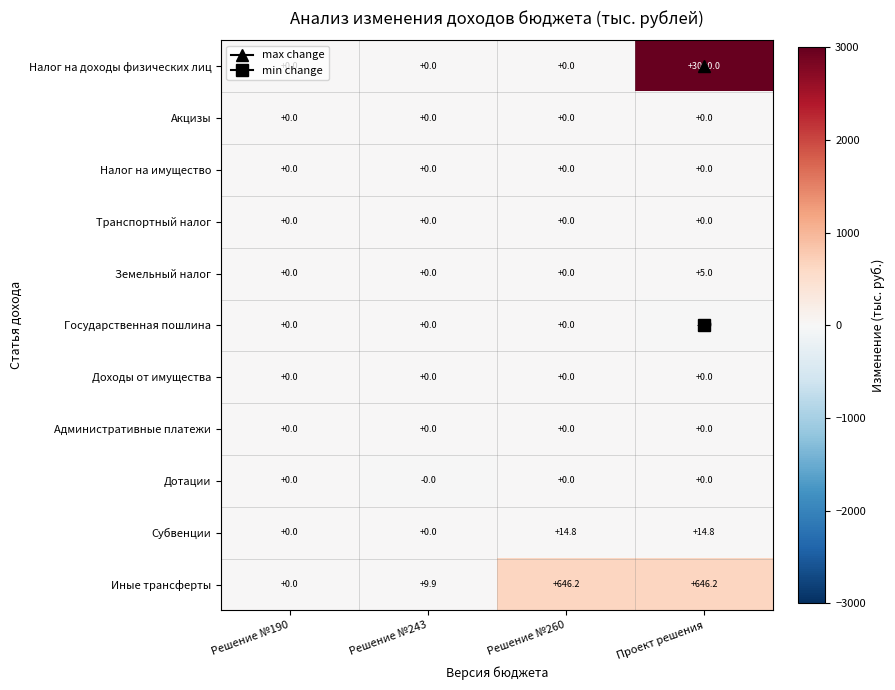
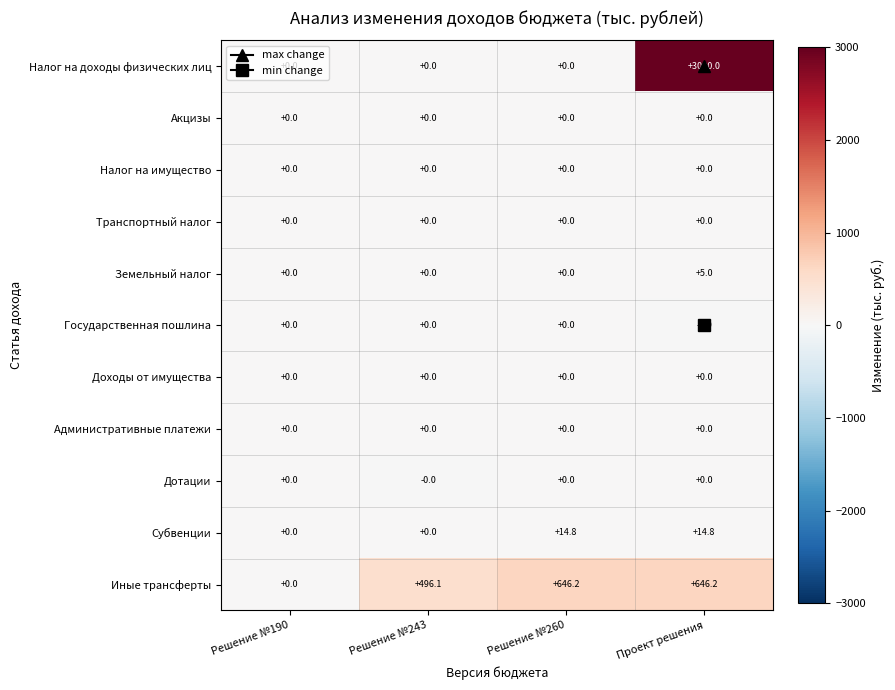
  {
    "Налог на доходы физических лиц": {
      "Решение №243": "+0.0",
      "Решение №260": "+0.0"
    },
    "Акцизы": {
      "Решение №190": "+0.0",
      "Решение №243": "+0.0",
      "Решение №260": "+0.0",
      "Проект решения": "+0.0"
    },
    "Налог на имущество": {
      "Решение №190": "+0.0",
      "Решение №243": "+0.0",
      "Решение №260": "+0.0",
      "Проект решения": "+0.0"
    },
    "Транспортный налог": {
      "Решение №190": "+0.0",
      "Решение №243": "+0.0",
      "Решение №260": "+0.0",
      "Проект решения": "+0.0"
    },
    "Земельный налог": {
      "Решение №190": "+0.0",
      "Решение №243": "+0.0",
      "Решение №260": "+0.0",
      "Проект решения": "+5.0"
    },
    "Государственная пошлина": {
      "Решение №190": "+0.0",
      "Решение №243": "+0.0",
      "Решение №260": "+0.0"
    },
    "Доходы от имущества": {
      "Решение №190": "+0.0",
      "Решение №243": "+0.0",
      "Решение №260": "+0.0",
      "Проект решения": "+0.0"
    },
    "Административные платежи": {
      "Решение №190": "+0.0",
      "Решение №243": "+0.0",
      "Решение №260": "+0.0",
      "Проект решения": "+0.0"
    },
    "Дотации": {
      "Решение №190": "+0.0",
      "Решение №243": "-0.0",
      "Решение №260": "+0.0",
      "Проект решения": "+0.0"
    },
    "Субвенции": {
      "Решение №190": "+0.0",
      "Решение №243": "+0.0",
      "Решение №260": "+14.8",
      "Проект решения": "+14.8"
    },
    "Иные трансферты": {
      "Решение №190": "+0.0",
-     "Решение №243": "+9.9",
+     "Решение №243": "+496.1",
      "Решение №260": "+646.2",
      "Проект решения": "+646.2"
    }
  }
